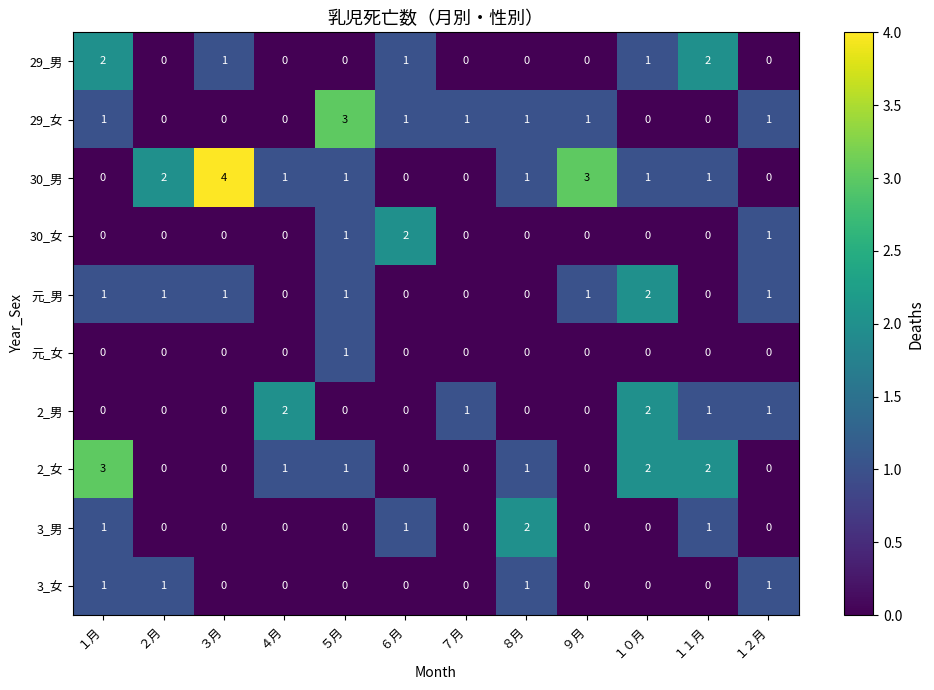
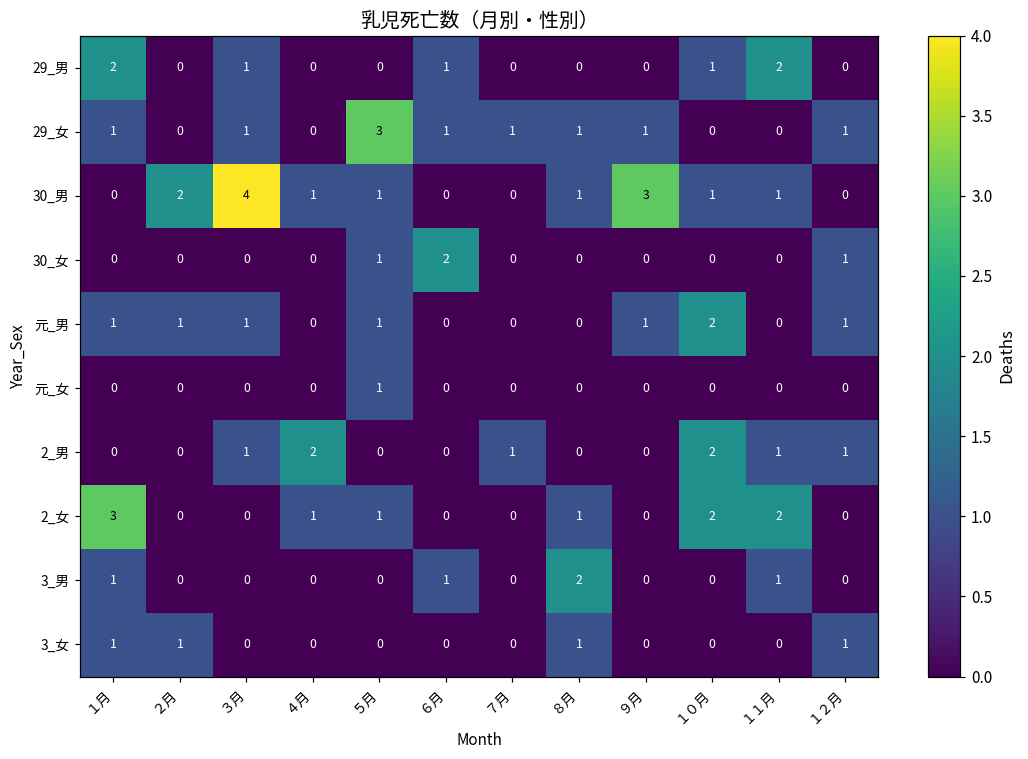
  {
    "29_男": {
      "１月": 2,
      "２月": 0,
      "３月": 1,
      "４月": 0,
      "５月": 0,
      "６月": 1,
      "７月": 0,
      "８月": 0,
      "９月": 0,
      "１０月": 1,
      "１１月": 2,
      "１２月": 0
    },
    "29_女": {
      "１月": 1,
      "２月": 0,
-     "３月": 0,
+     "３月": 1,
      "４月": 0,
      "５月": 3,
      "６月": 1,
      "７月": 1,
      "８月": 1,
      "９月": 1,
      "１０月": 0,
      "１１月": 0,
      "１２月": 1
    },
    "30_男": {
      "１月": 0,
      "２月": 2,
      "３月": 4,
      "４月": 1,
      "５月": 1,
      "６月": 0,
      "７月": 0,
      "８月": 1,
      "９月": 3,
      "１０月": 1,
      "１１月": 1,
      "１２月": 0
    },
    "30_女": {
      "１月": 0,
      "２月": 0,
      "３月": 0,
      "４月": 0,
      "５月": 1,
      "６月": 2,
      "７月": 0,
      "８月": 0,
      "９月": 0,
      "１０月": 0,
      "１１月": 0,
      "１２月": 1
    },
    "元_男": {
      "１月": 1,
      "２月": 1,
      "３月": 1,
      "４月": 0,
      "５月": 1,
      "６月": 0,
      "７月": 0,
      "８月": 0,
      "９月": 1,
      "１０月": 2,
      "１１月": 0,
      "１２月": 1
    },
    "元_女": {
      "１月": 0,
      "２月": 0,
      "３月": 0,
      "４月": 0,
      "５月": 1,
      "６月": 0,
      "７月": 0,
      "８月": 0,
      "９月": 0,
      "１０月": 0,
      "１１月": 0,
      "１２月": 0
    },
    "2_男": {
      "１月": 0,
      "２月": 0,
-     "３月": 0,
+     "３月": 1,
      "４月": 2,
      "５月": 0,
      "６月": 0,
      "７月": 1,
      "８月": 0,
      "９月": 0,
      "１０月": 2,
      "１１月": 1,
      "１２月": 1
    },
    "2_女": {
      "１月": 3,
      "２月": 0,
      "３月": 0,
      "４月": 1,
      "５月": 1,
      "６月": 0,
      "７月": 0,
      "８月": 1,
      "９月": 0,
      "１０月": 2,
      "１１月": 2,
      "１２月": 0
    },
    "3_男": {
      "１月": 1,
      "２月": 0,
      "３月": 0,
      "４月": 0,
      "５月": 0,
      "６月": 1,
      "７月": 0,
      "８月": 2,
      "９月": 0,
      "１０月": 0,
      "１１月": 1,
      "１２月": 0
    },
    "3_女": {
      "１月": 1,
      "２月": 1,
      "３月": 0,
      "４月": 0,
      "５月": 0,
      "６月": 0,
      "７月": 0,
      "８月": 1,
      "９月": 0,
      "１０月": 0,
      "１１月": 0,
      "１２月": 1
    }
  }
